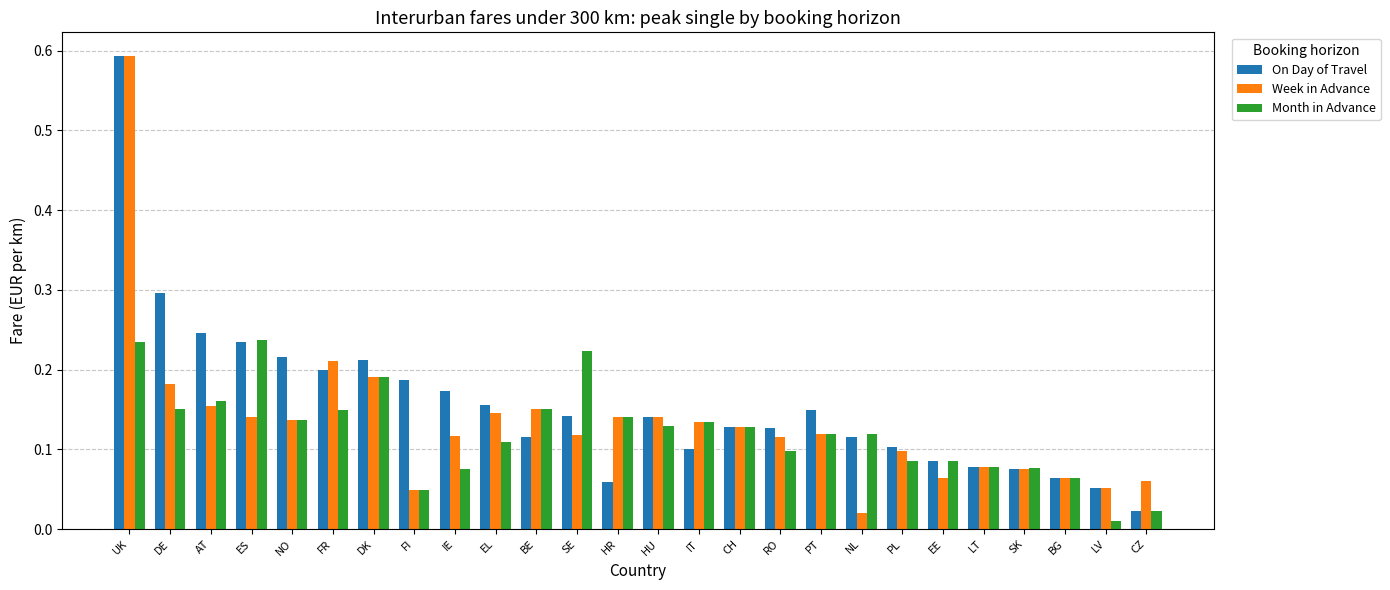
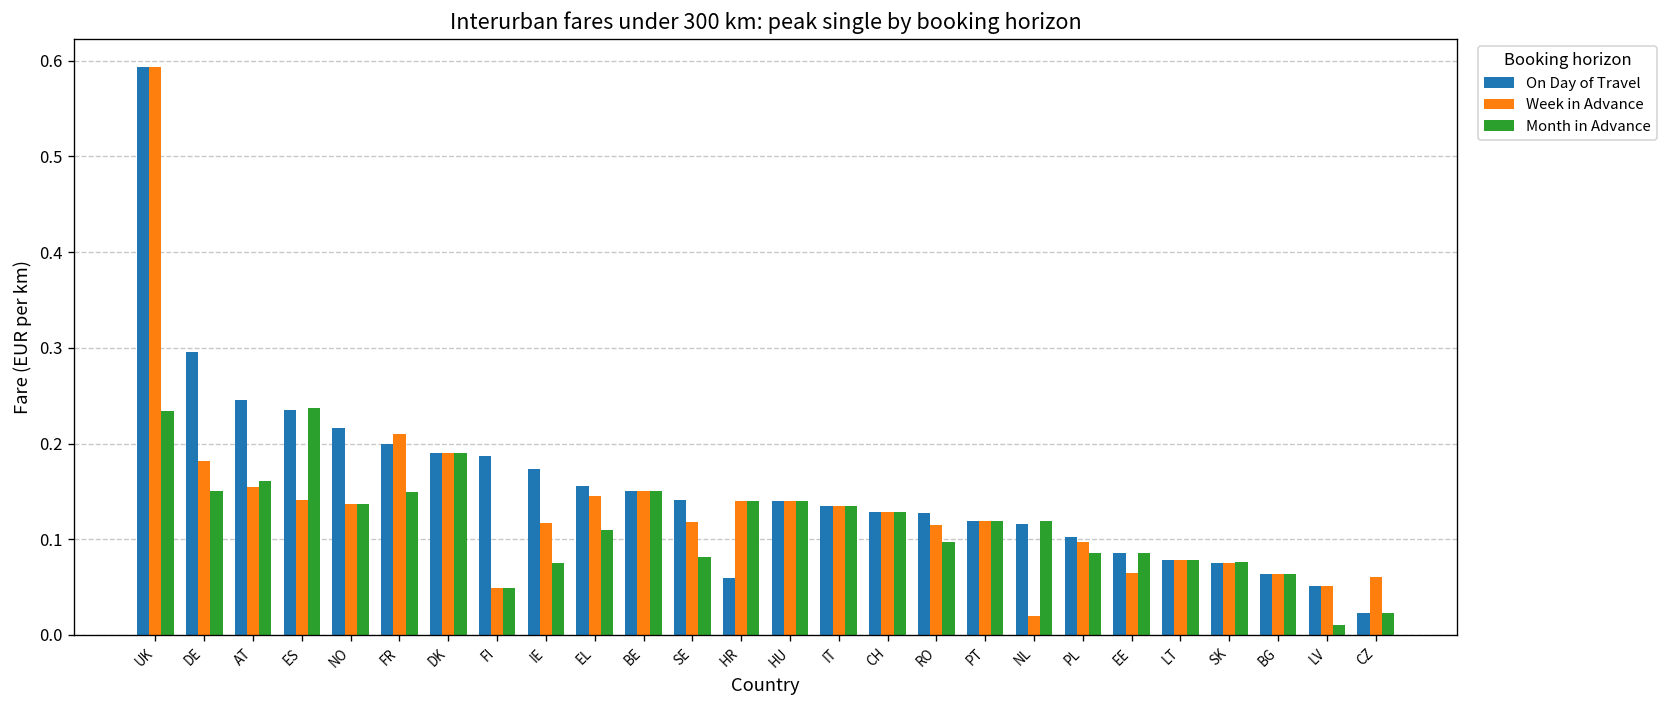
  {
    "On Day of Travel": {
      "UK": 0.59,
      "DE": 0.30,
      "AT": 0.25,
      "ES": 0.24,
      "NO": 0.22,
      "FR": 0.20,
-     "DK": 0.21,
+     "DK": 0.19,
      "FI": 0.19,
      "IE": 0.17,
      "EL": 0.16,
-     "BE": 0.12,
+     "BE": 0.15,
      "SE": 0.14,
      "HR": 0.06,
      "HU": 0.14,
-     "IT": 0.10,
+     "IT": 0.13,
      "CH": 0.13,
      "RO": 0.13,
-     "PT": 0.15,
+     "PT": 0.12,
      "NL": 0.12,
      "PL": 0.10,
      "EE": 0.09,
      "LT": 0.08,
      "SK": 0.08,
      "BG": 0.06,
      "LV": 0.05,
      "CZ": 0.02
    },
    "Week in Advance": {
      "UK": 0.59,
      "DE": 0.18,
      "AT": 0.15,
      "ES": 0.14,
      "NO": 0.14,
      "FR": 0.21,
      "DK": 0.19,
      "FI": 0.05,
      "IE": 0.12,
      "EL": 0.15,
      "BE": 0.15,
      "SE": 0.12,
      "HR": 0.14,
      "HU": 0.14,
      "IT": 0.13,
      "CH": 0.13,
      "RO": 0.12,
      "PT": 0.12,
      "NL": 0.02,
      "PL": 0.10,
      "EE": 0.06,
      "LT": 0.08,
      "SK": 0.08,
      "BG": 0.06,
      "LV": 0.05,
      "CZ": 0.06
    },
    "Month in Advance": {
      "UK": 0.23,
      "DE": 0.15,
      "AT": 0.16,
      "ES": 0.24,
      "NO": 0.14,
      "FR": 0.15,
      "DK": 0.19,
      "FI": 0.05,
      "IE": 0.08,
      "EL": 0.11,
      "BE": 0.15,
-     "SE": 0.22,
+     "SE": 0.08,
      "HR": 0.14,
-     "HU": 0.13,
+     "HU": 0.14,
      "IT": 0.13,
      "CH": 0.13,
      "RO": 0.10,
      "PT": 0.12,
      "NL": 0.12,
      "PL": 0.09,
      "EE": 0.09,
      "LT": 0.08,
      "SK": 0.08,
      "BG": 0.06,
      "LV": 0.01,
      "CZ": 0.02
    }
  }
